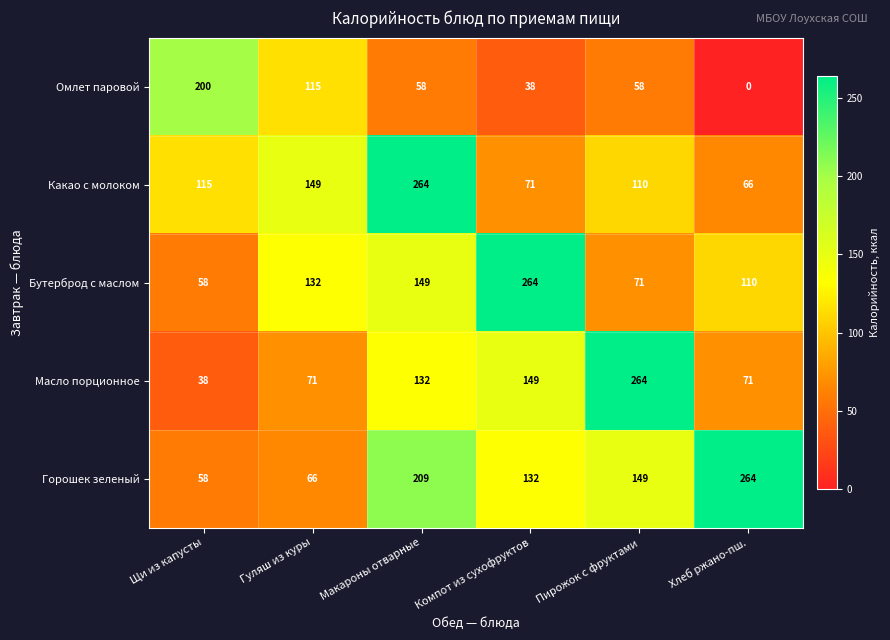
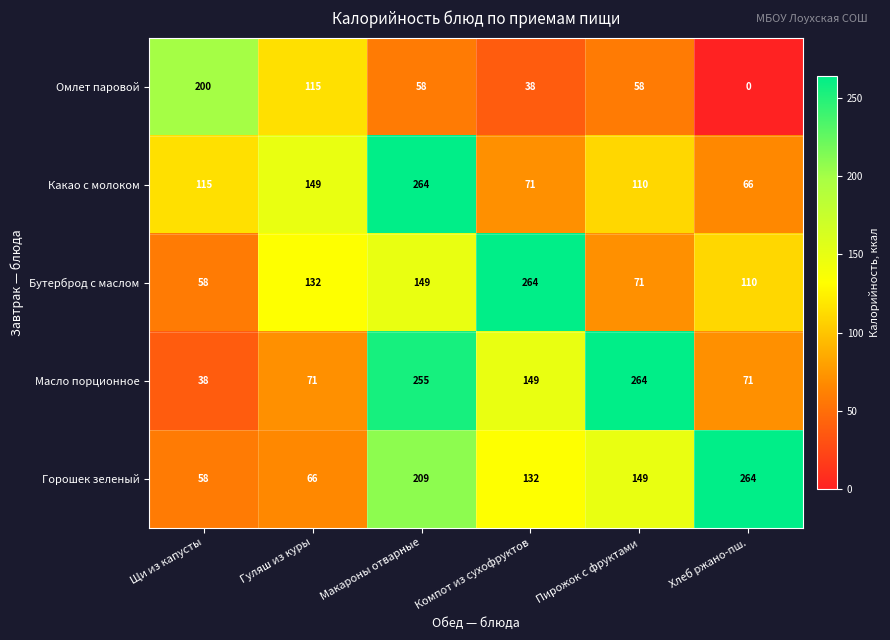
  {
    "Омлет паровой": {
      "Щи из капусты": 200,
      "Гуляш из куры": 115,
      "Макароны отварные": 58,
      "Компот из сухофруктов": 38,
      "Пирожок с фруктами": 58,
      "Хлеб ржано-пш.": 0
    },
    "Какао с молоком": {
      "Щи из капусты": 115,
      "Гуляш из куры": 149,
      "Макароны отварные": 264,
      "Компот из сухофруктов": 71,
      "Пирожок с фруктами": 110,
      "Хлеб ржано-пш.": 66
    },
    "Бутерброд с маслом": {
      "Щи из капусты": 58,
      "Гуляш из куры": 132,
      "Макароны отварные": 149,
      "Компот из сухофруктов": 264,
      "Пирожок с фруктами": 71,
      "Хлеб ржано-пш.": 110
    },
    "Масло порционное": {
      "Щи из капусты": 38,
      "Гуляш из куры": 71,
-     "Макароны отварные": 132,
+     "Макароны отварные": 255,
      "Компот из сухофруктов": 149,
      "Пирожок с фруктами": 264,
      "Хлеб ржано-пш.": 71
    },
    "Горошек зеленый": {
      "Щи из капусты": 58,
      "Гуляш из куры": 66,
      "Макароны отварные": 209,
      "Компот из сухофруктов": 132,
      "Пирожок с фруктами": 149,
      "Хлеб ржано-пш.": 264
    }
  }
